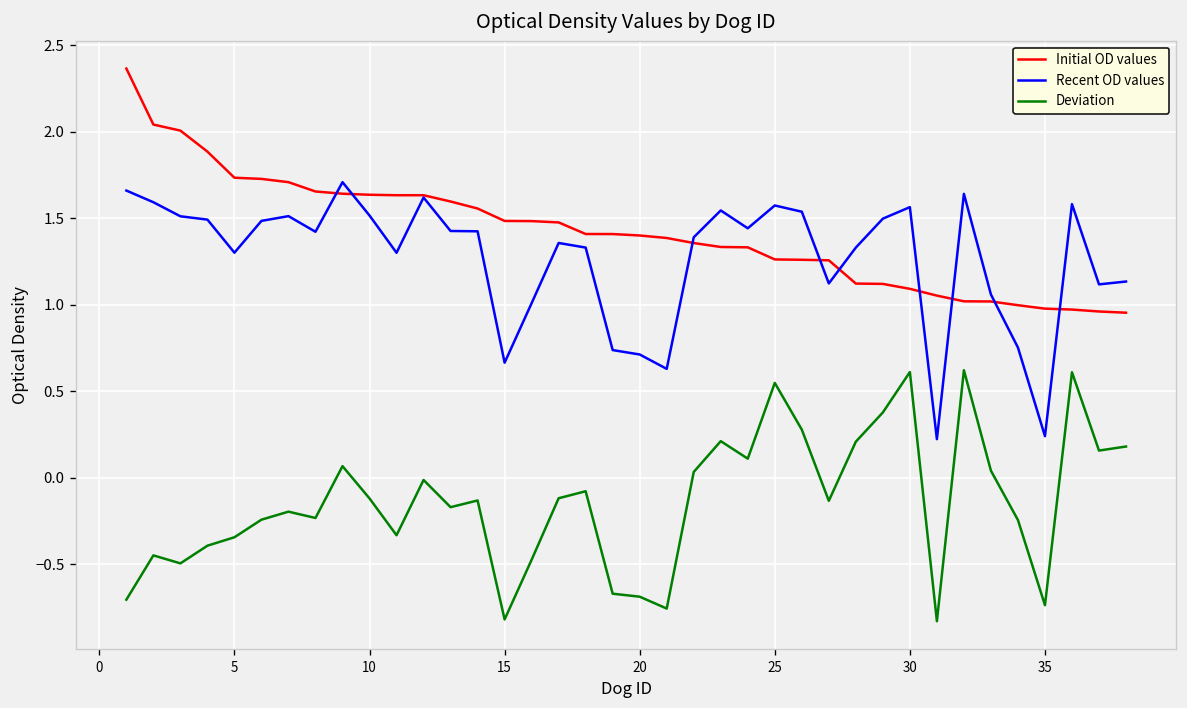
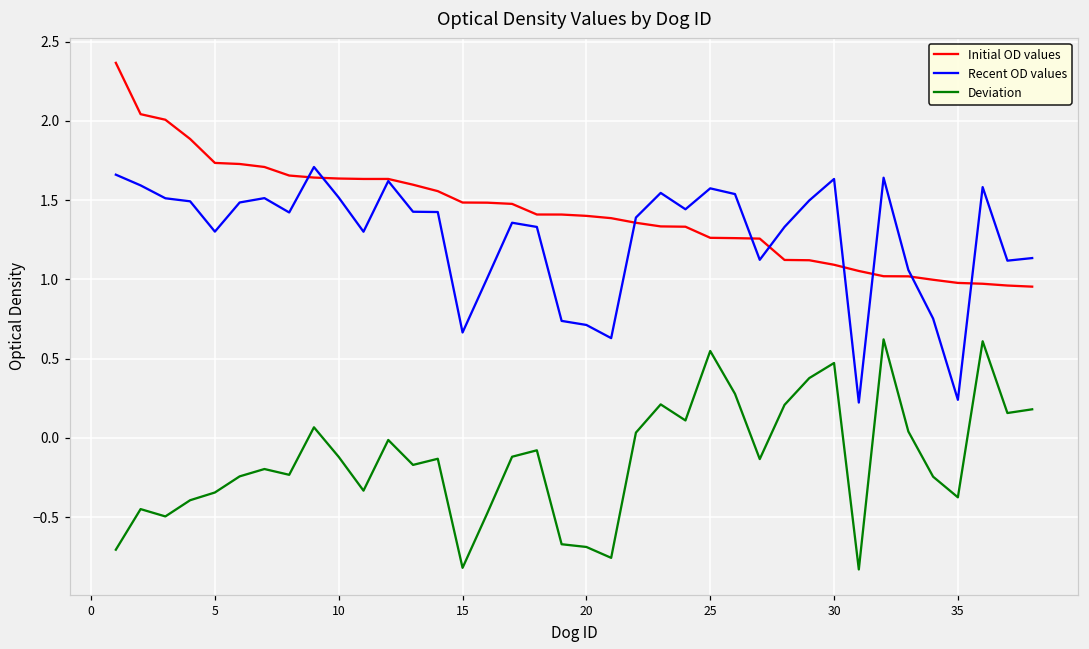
  {
    "Initial OD values": {
      "5": 1.73,
      "10": 1.64,
      "15": 1.48,
      "20": 1.40,
      "25": 1.26,
      "30": 1.09,
      "35": 0.98
    },
    "Recent OD values": {
      "5": 1.30,
      "10": 1.52,
      "15": 0.66,
      "20": 0.71,
      "25": 1.57,
-     "30": 1.56,
+     "30": 1.63,
      "35": 0.24
    },
    "Deviation": {
      "5": -0.34,
      "10": -0.12,
      "15": -0.82,
      "20": -0.69,
      "25": 0.55,
-     "30": 0.61,
-     "35": -0.74
+     "30": 0.47,
+     "35": -0.37
    }
  }
